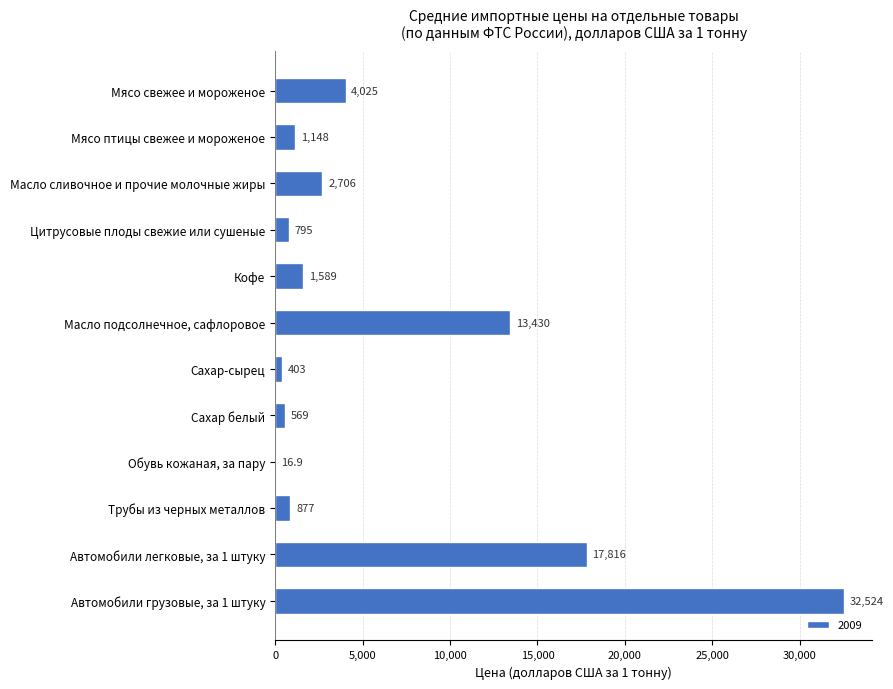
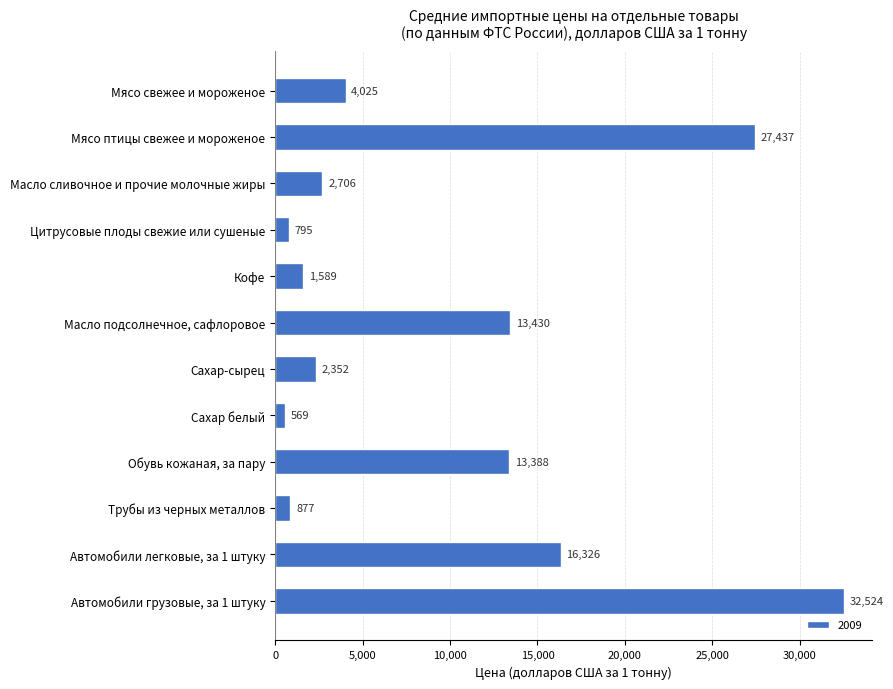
  {
    "Мясо свежее и мороженое": "4,025",
-   "Мясо птицы свежее и мороженое": "1,148",
+   "Мясо птицы свежее и мороженое": "27,437",
    "Масло сливочное и прочие молочные жиры": "2,706",
    "Цитрусовые плоды свежие или сушеные": "795",
    "Кофе": "1,589",
    "Масло подсолнечное, сафлоровое": "13,430",
-   "Сахар-сырец": "403",
+   "Сахар-сырец": "2,352",
    "Сахар белый": "569",
-   "Обувь кожаная, за пару": "16.9",
+   "Обувь кожаная, за пару": "13,388",
    "Трубы из черных металлов": "877",
-   "Автомобили легковые, за 1 штуку": "17,816",
+   "Автомобили легковые, за 1 штуку": "16,326",
    "Автомобили грузовые, за 1 штуку": "32,524"
  }
